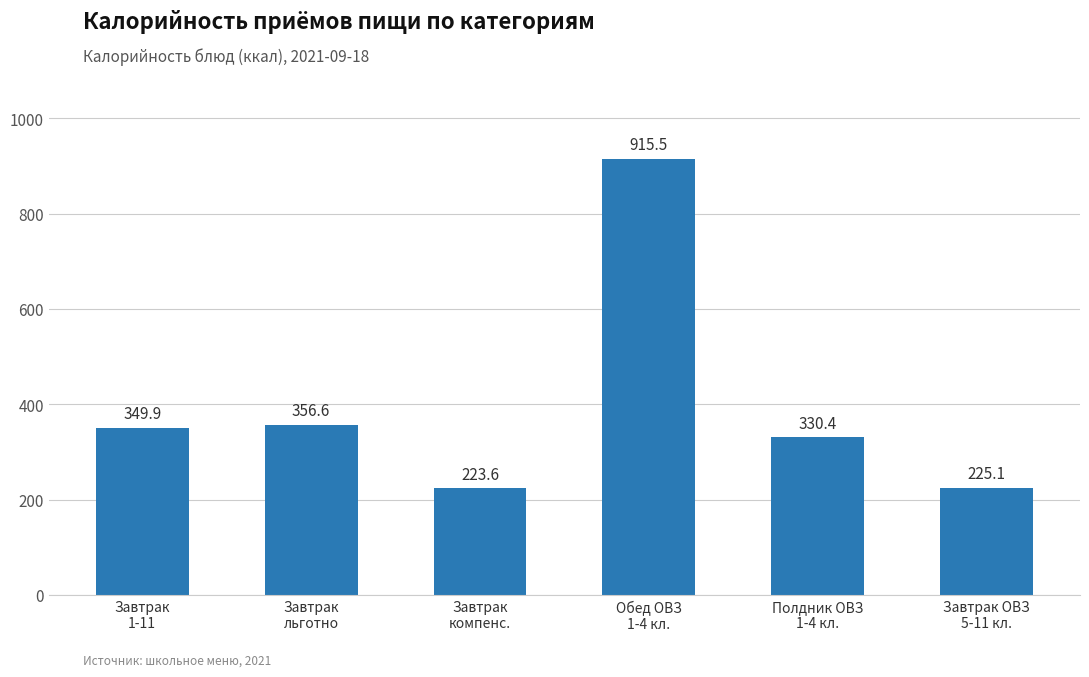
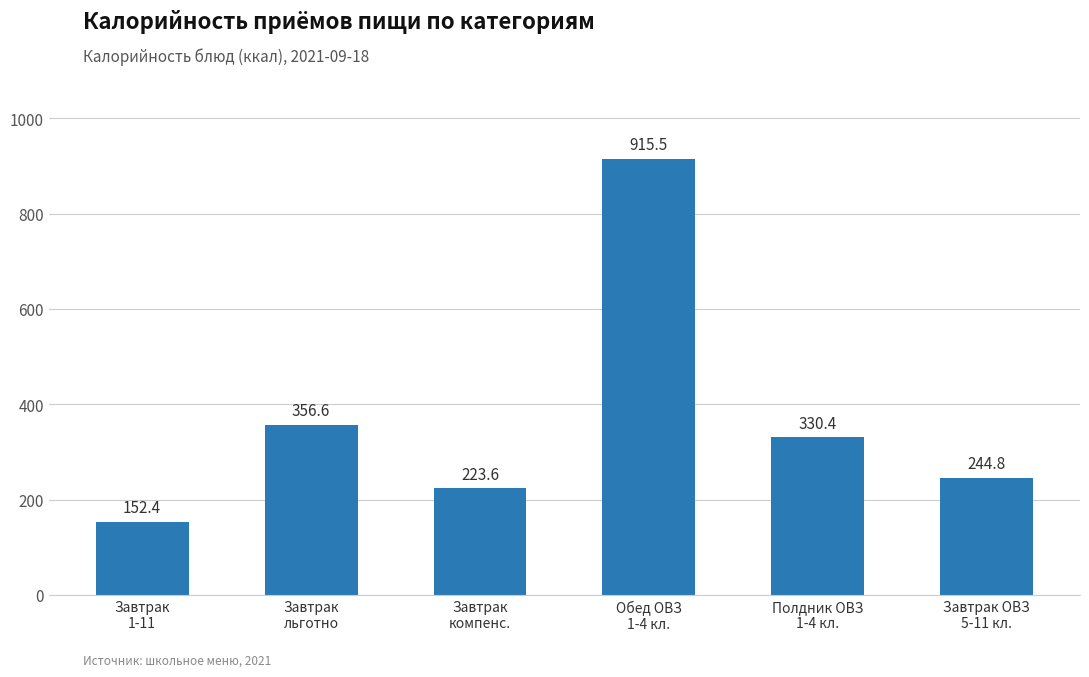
  {
-   "Завтрак 1-11": 349.9,
+   "Завтрак 1-11": 152.4,
    "Завтрак льготно": 356.6,
    "Завтрак компенс.": 223.6,
    "Обед ОВЗ 1-4 кл.": 915.5,
    "Полдник ОВЗ 1-4 кл.": 330.4,
-   "Завтрак ОВЗ 5-11 кл.": 225.1
+   "Завтрак ОВЗ 5-11 кл.": 244.8
  }
